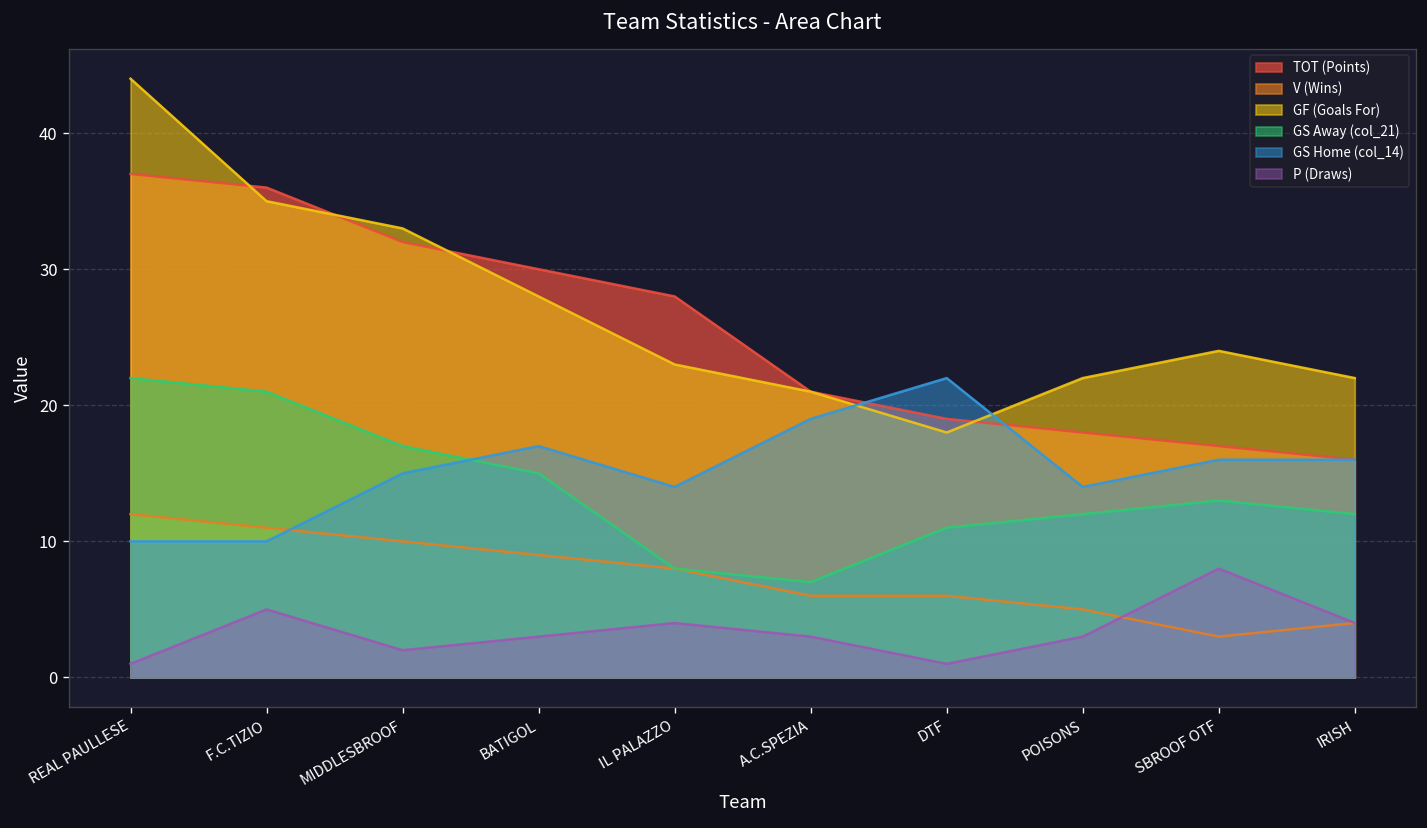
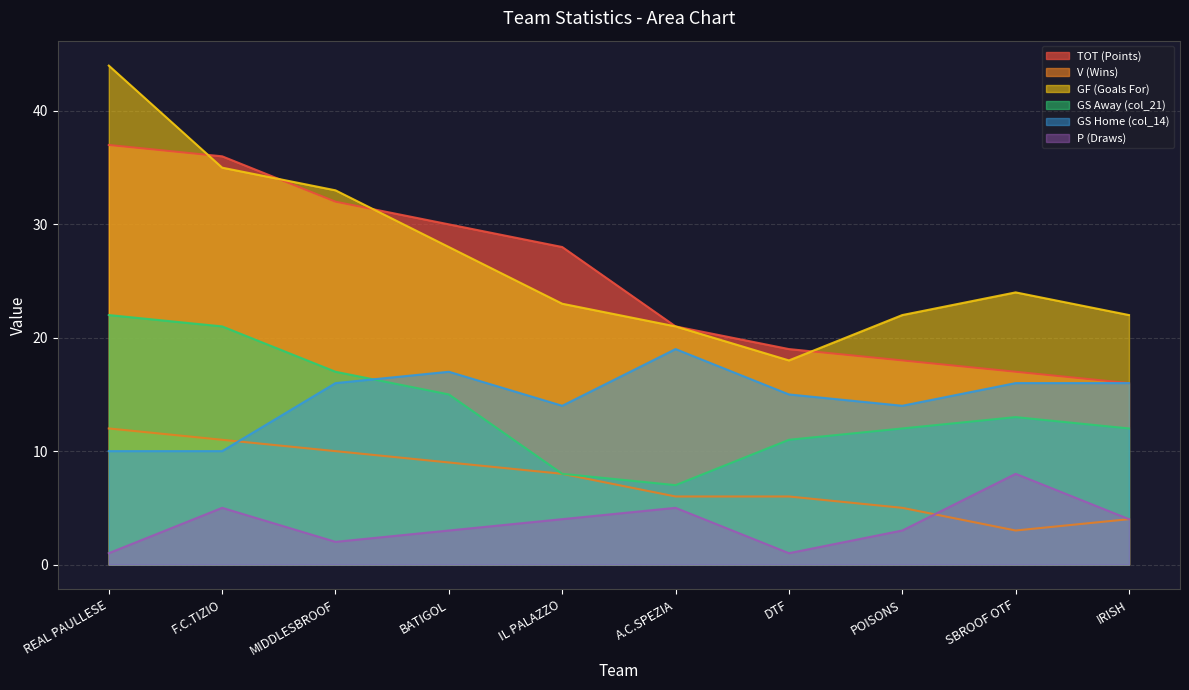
  {
    "GS Away (col_21)": {
      "REAL PAULLESE": 22,
      "F.C.TIZIO": 21,
      "MIDDLESBROOF": 17,
      "BATIGOL": 15,
      "A.C.SPEZIA": 7,
      "DTF": 11,
      "POISONS": 12,
      "SBROOF OTF": 13,
      "IRISH": 12
    },
    "GS Home (col_14)": {
      "REAL PAULLESE": 10,
      "F.C.TIZIO": 10,
-     "MIDDLESBROOF": 15,
+     "MIDDLESBROOF": 16,
      "BATIGOL": 17,
      "IL PALAZZO": 14,
      "A.C.SPEZIA": 19,
-     "DTF": 22,
+     "DTF": 15,
      "POISONS": 14,
      "SBROOF OTF": 16
    },
    "P (Draws)": {
      "REAL PAULLESE": 1,
      "F.C.TIZIO": 5,
      "MIDDLESBROOF": 2,
      "BATIGOL": 3,
      "IL PALAZZO": 4,
-     "A.C.SPEZIA": 3,
+     "A.C.SPEZIA": 5,
      "DTF": 1,
      "POISONS": 3,
      "SBROOF OTF": 8
    }
  }
